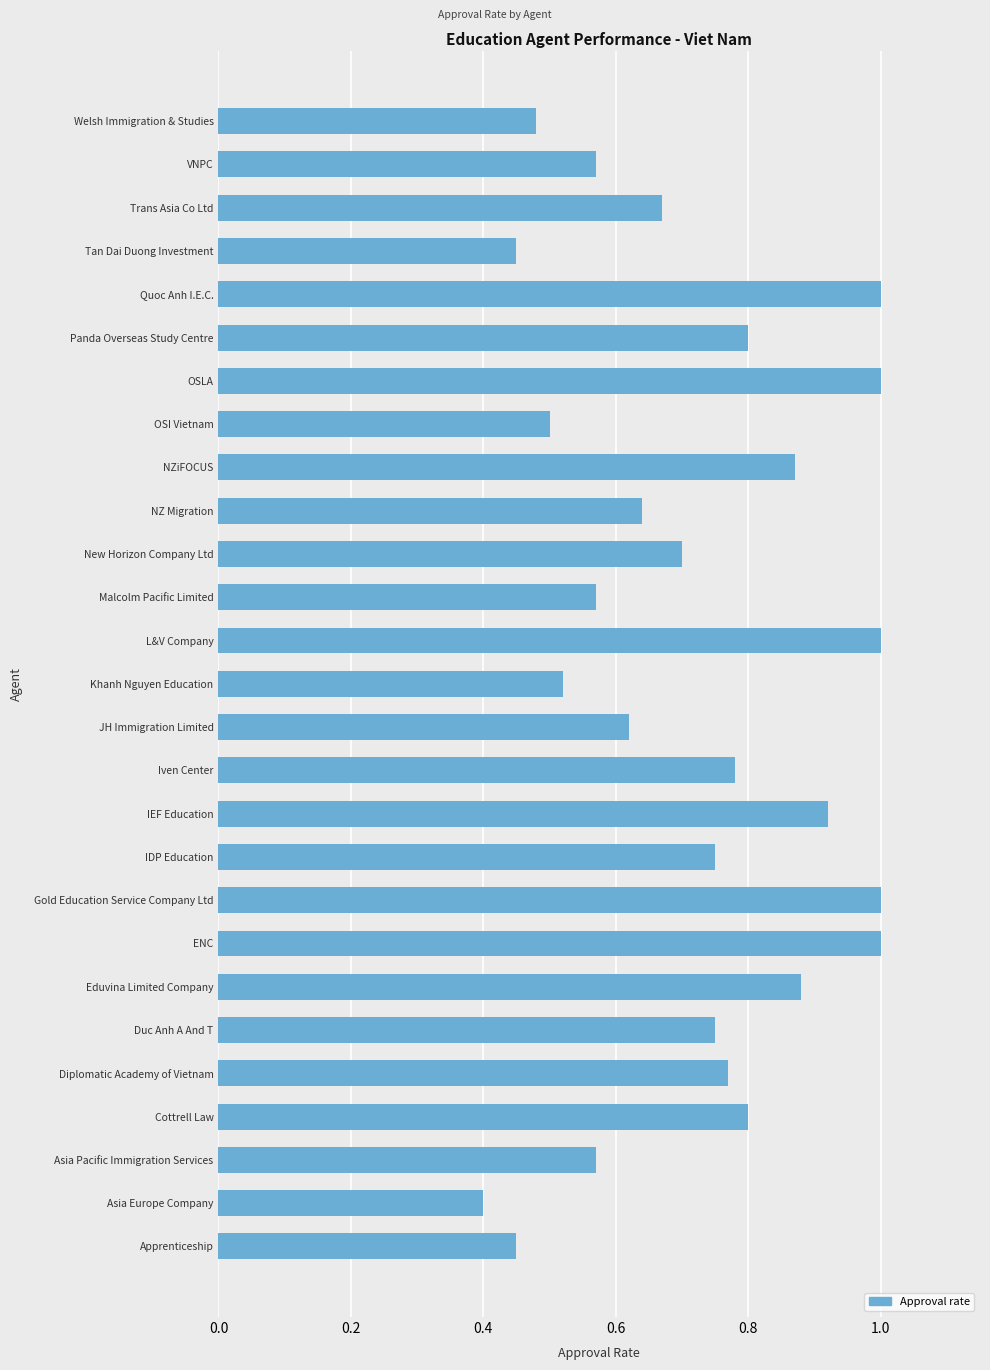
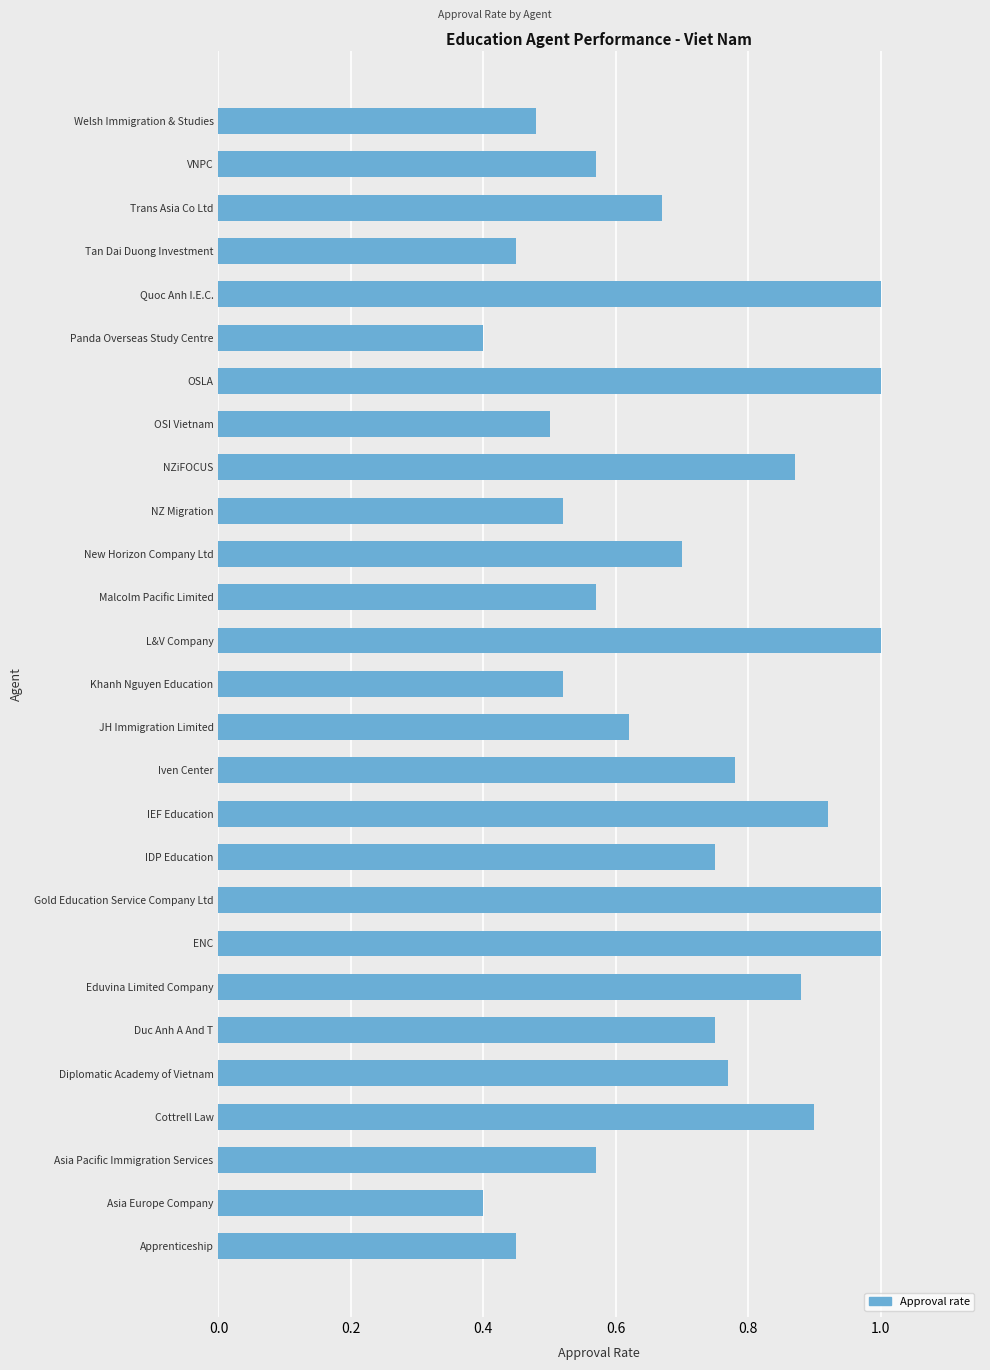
  {
    "Welsh Immigration & Studies": 0.48,
    "VNPC": 0.57,
    "Trans Asia Co Ltd": 0.67,
    "Tan Dai Duong Investment": 0.45,
    "Quoc Anh I.E.C.": 1.00,
-   "Panda Overseas Study Centre": 0.8,
+   "Panda Overseas Study Centre": 0.4,
    "OSLA": 1.00,
    "OSI Vietnam": 0.50,
    "NZiFOCUS": 0.87,
-   "NZ Migration": 0.64,
+   "NZ Migration": 0.52,
    "New Horizon Company Ltd": 0.70,
    "Malcolm Pacific Limited": 0.57,
    "L&V Company": 1.00,
    "Khanh Nguyen Education": 0.52,
    "JH Immigration Limited": 0.62,
    "Iven Center": 0.78,
    "IEF Education": 0.92,
    "IDP Education": 0.75,
    "Gold Education Service Company Ltd": 1.00,
    "ENC": 1.00,
    "Eduvina Limited Company": 0.88,
    "Duc Anh A And T": 0.75,
    "Diplomatic Academy of Vietnam": 0.77,
-   "Cottrell Law": 0.8,
+   "Cottrell Law": 0.9,
    "Asia Pacific Immigration Services": 0.57,
    "Asia Europe Company": 0.40,
    "Apprenticeship": 0.45
  }
